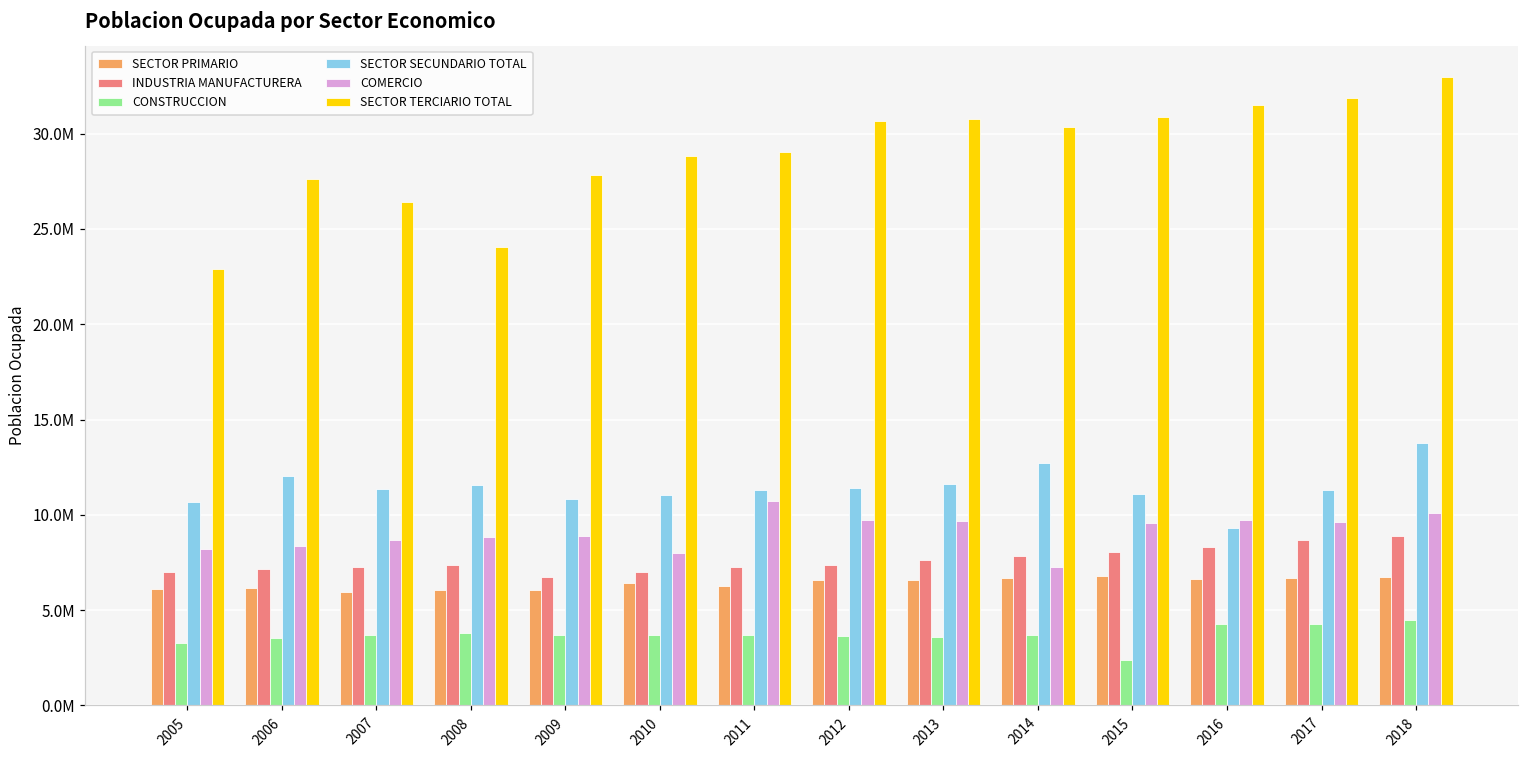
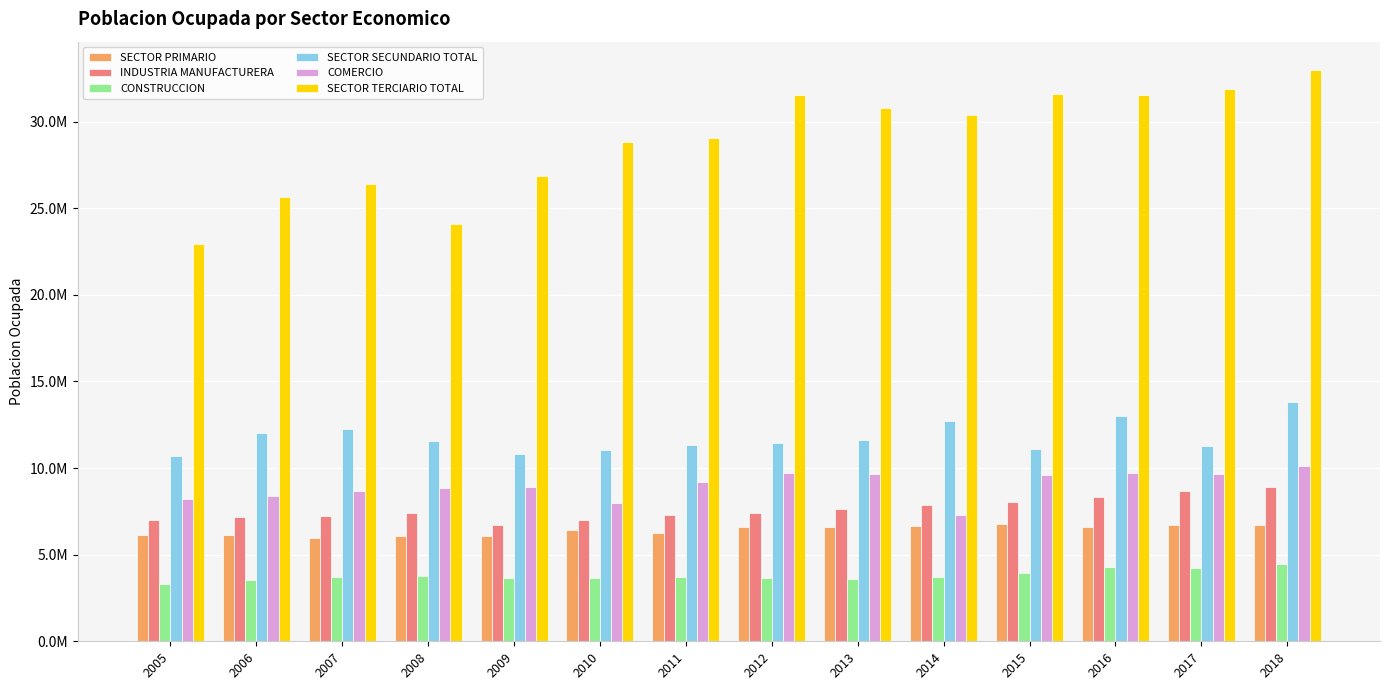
  {
    "CONSTRUCCION": {
      "2005": 3300000,
      "2006": 3600000,
      "2007": 3700000,
      "2008": 3800000,
      "2009": 3700000,
      "2010": 3700000,
      "2011": 3700000,
      "2012": 3600000,
      "2013": 3600000,
      "2014": 3700000,
-     "2015": 2400000,
+     "2015": 3900000,
      "2016": 4300000,
      "2017": 4200000,
      "2018": 4500000
    },
    "SECTOR SECUNDARIO TOTAL": {
      "2005": 10700000,
      "2006": 12000000,
-     "2007": 11400000,
+     "2007": 12300000,
      "2008": 11600000,
      "2009": 10800000,
      "2010": 11100000,
      "2011": 11300000,
      "2012": 11400000,
      "2013": 11600000,
      "2014": 12700000,
      "2015": 11100000,
-     "2016": 9300000,
+     "2016": 13000000,
      "2017": 11300000,
      "2018": 13800000
    },
    "COMERCIO": {
      "2005": 8200000,
      "2006": 8400000,
      "2007": 8700000,
      "2008": 8900000,
      "2009": 8900000,
      "2010": 8000000,
-     "2011": 10700000,
+     "2011": 9200000,
      "2012": 9700000,
      "2013": 9700000,
      "2014": 7300000,
      "2015": 9600000,
      "2016": 9700000,
      "2017": 9600000,
      "2018": 10100000
    },
    "SECTOR TERCIARIO TOTAL": {
      "2005": 22900000,
-     "2006": 27600000,
+     "2006": 25600000,
      "2007": 26400000,
      "2008": 24100000,
-     "2009": 27800000,
+     "2009": 26900000,
      "2010": 28800000,
      "2011": 29000000,
-     "2012": 30600000,
+     "2012": 31500000,
      "2013": 30800000,
      "2014": 30400000,
-     "2015": 30900000,
+     "2015": 31600000,
      "2016": 31500000,
      "2017": 31900000,
      "2018": 33000000
    }
  }
